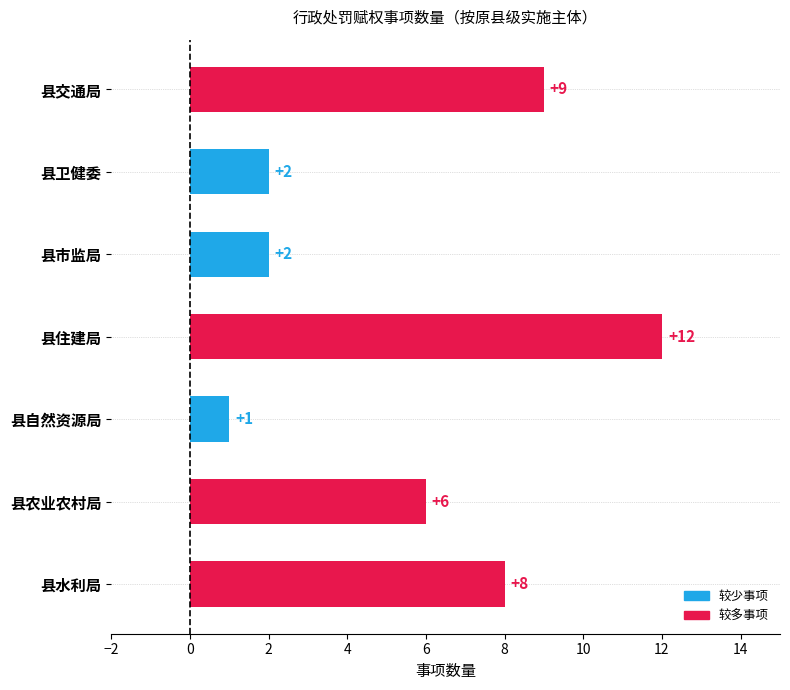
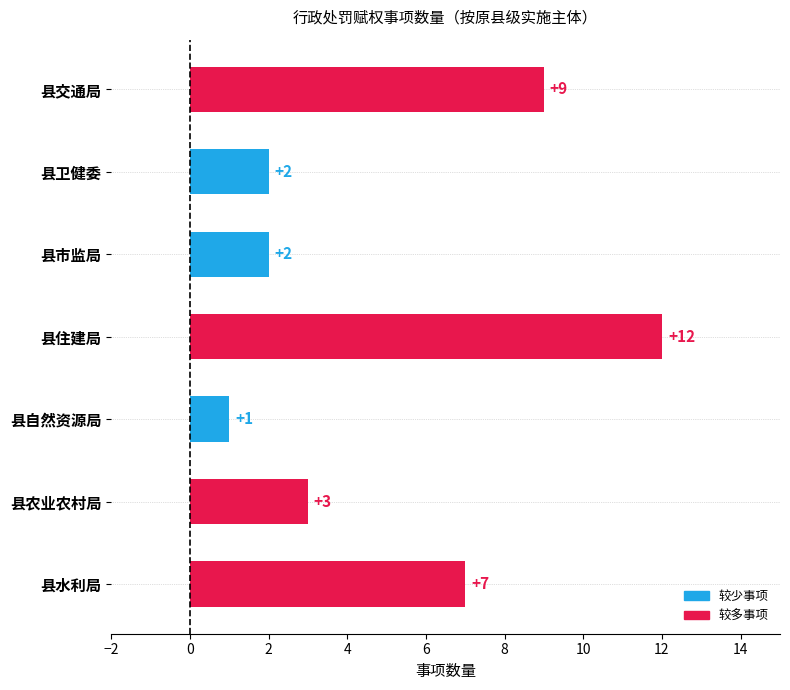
  {
    "县交通局": "+9",
    "县卫健委": "+2",
    "县市监局": "+2",
    "县住建局": "+12",
    "县自然资源局": "+1",
-   "县农业农村局": "+6",
-   "县水利局": "+8"
+   "县农业农村局": "+3",
+   "县水利局": "+7"
  }
